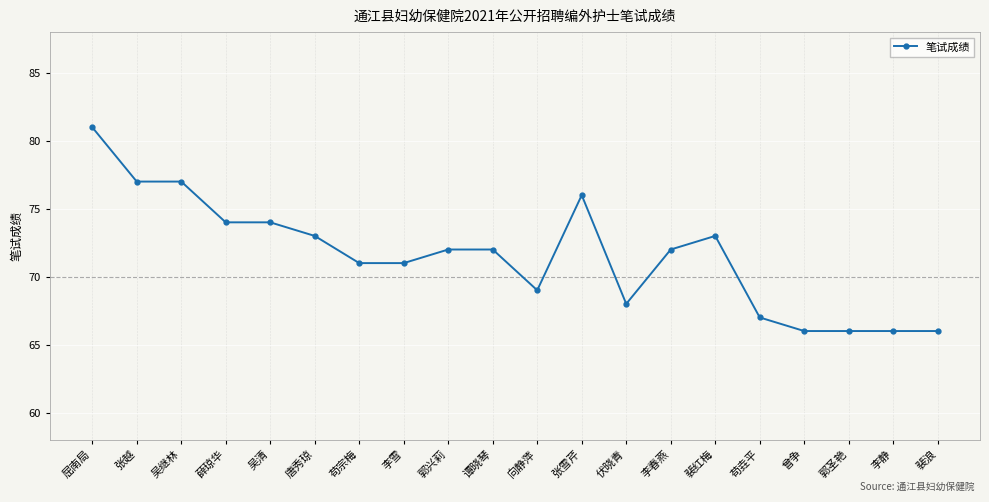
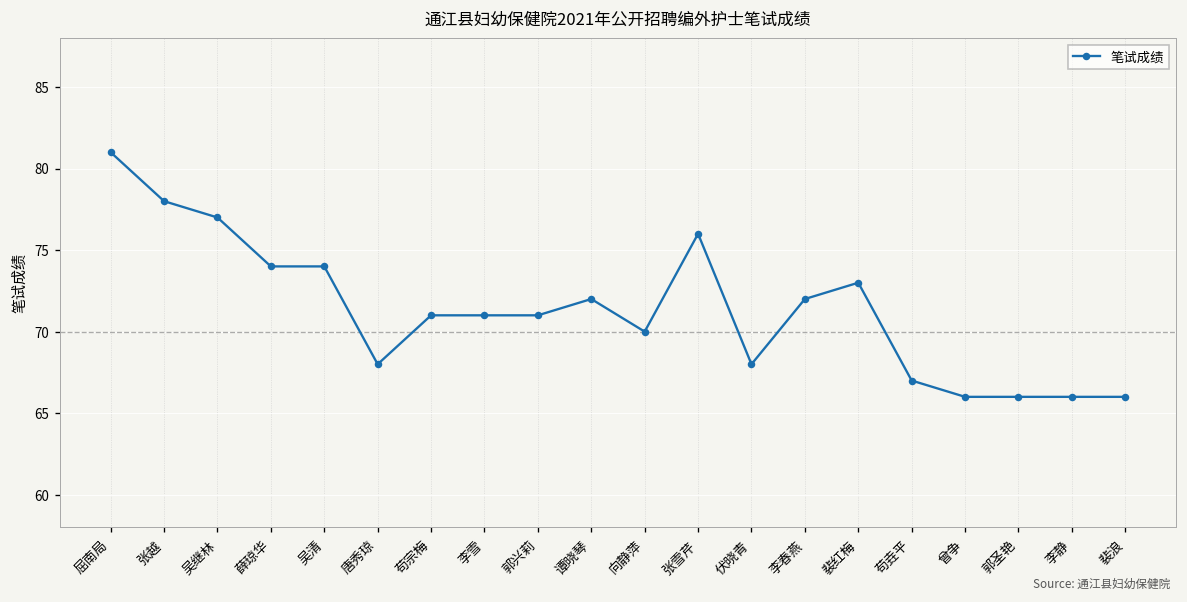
  {
    "屈南局": 81,
-   "张越": 77,
+   "张越": 78,
    "吴继林": 77,
    "薛琼华": 74,
    "吴清": 74,
-   "唐秀琼": 73,
+   "唐秀琼": 68,
    "苟宗梅": 71,
    "李雪": 71,
-   "郭兴莉": 72,
+   "郭兴莉": 71,
    "谭晓琴": 72,
-   "向静萍": 69,
+   "向静萍": 70,
    "张雪芹": 76,
    "伏晓青": 68,
    "李春燕": 72,
    "裴红梅": 73,
    "苟垚平": 67,
    "曾争": 66,
    "郭圣艳": 66,
    "李静": 66,
    "裴浪": 66
  }
